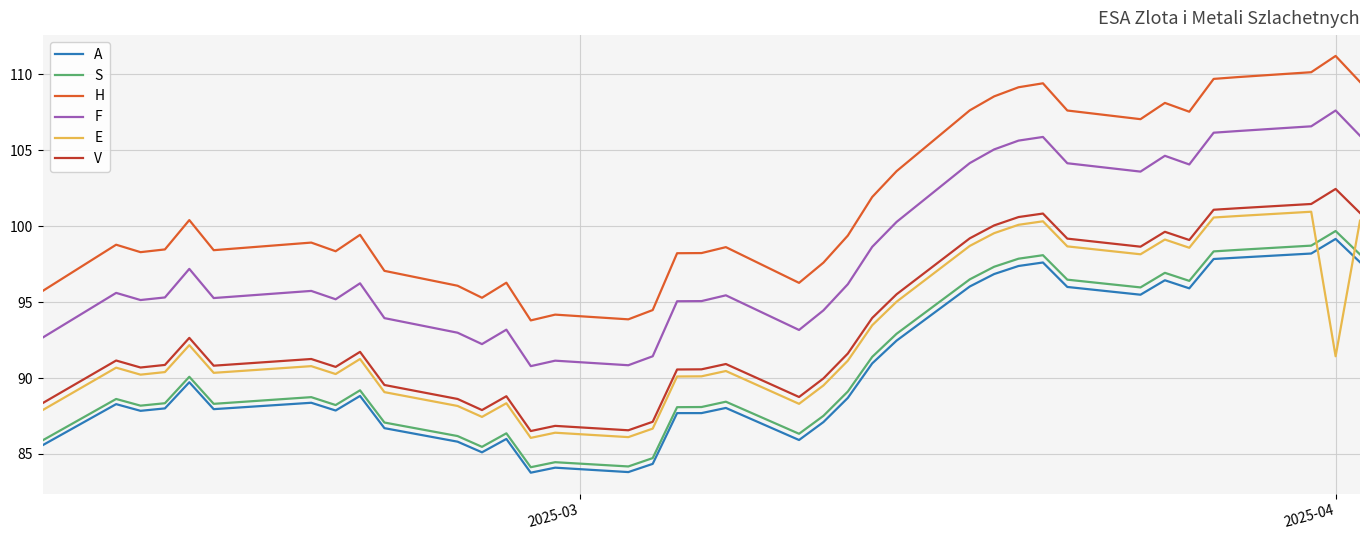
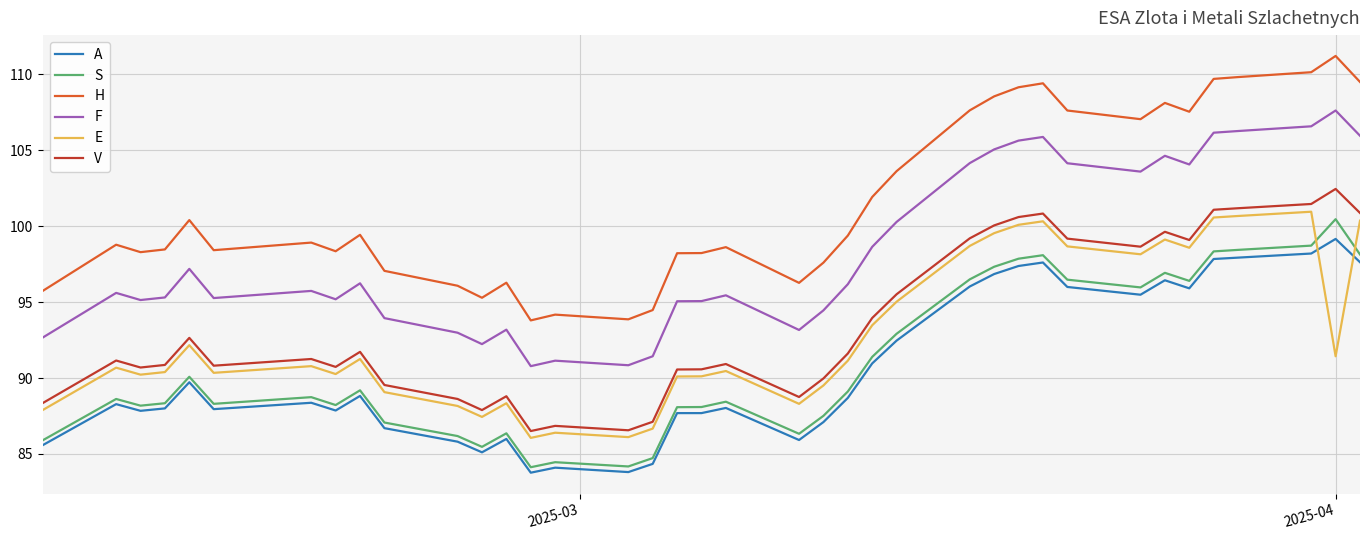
  {
    "A": {
      "2025-04": 99.2
    },
    "S": {
-     "2025-04": 99.7
+     "2025-04": 100.5
    },
    "F": {
      "2025-04": 107.6
    },
    "E": {
      "2025-04": 91.4
    }
  }
